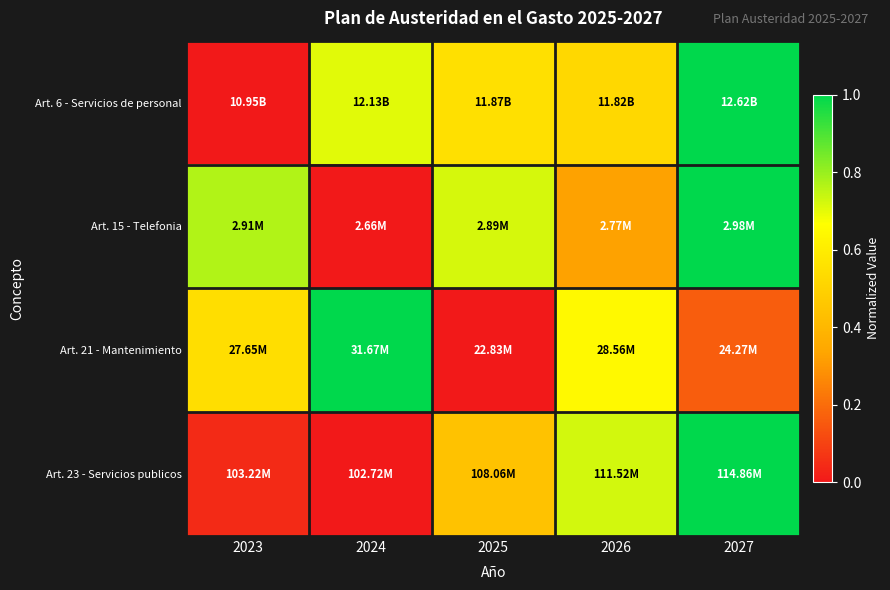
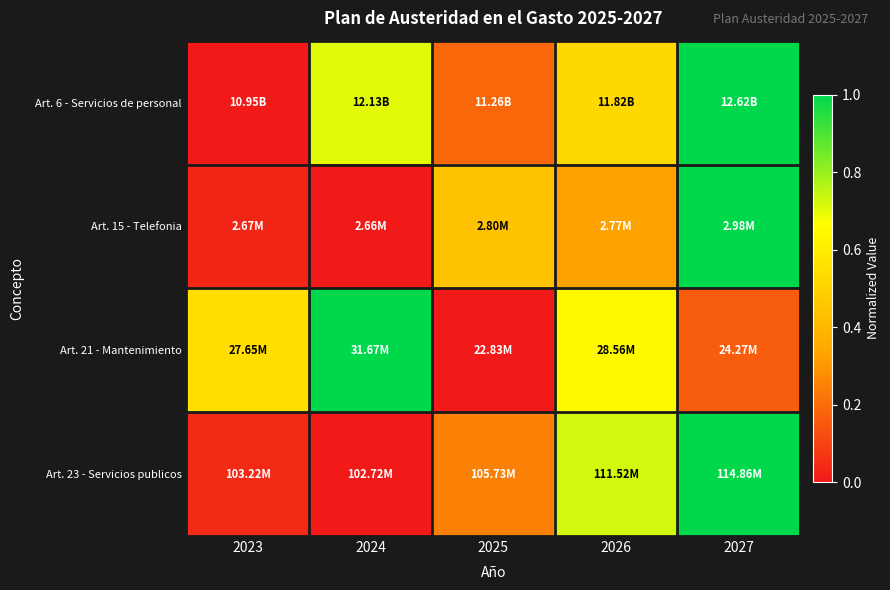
  {
    "Art. 6 - Servicios de personal": {
      "2023": "10.95B",
      "2024": "12.13B",
-     "2025": "11.87B",
+     "2025": "11.26B",
      "2026": "11.82B",
      "2027": "12.62B"
    },
    "Art. 15 - Telefonia": {
-     "2023": "2.91M",
+     "2023": "2.67M",
      "2024": "2.66M",
-     "2025": "2.89M",
+     "2025": "2.80M",
      "2026": "2.77M",
      "2027": "2.98M"
    },
    "Art. 21 - Mantenimiento": {
      "2023": "27.65M",
      "2024": "31.67M",
      "2025": "22.83M",
      "2026": "28.56M",
      "2027": "24.27M"
    },
    "Art. 23 - Servicios publicos": {
      "2023": "103.22M",
      "2024": "102.72M",
-     "2025": "108.06M",
+     "2025": "105.73M",
      "2026": "111.52M",
      "2027": "114.86M"
    }
  }
